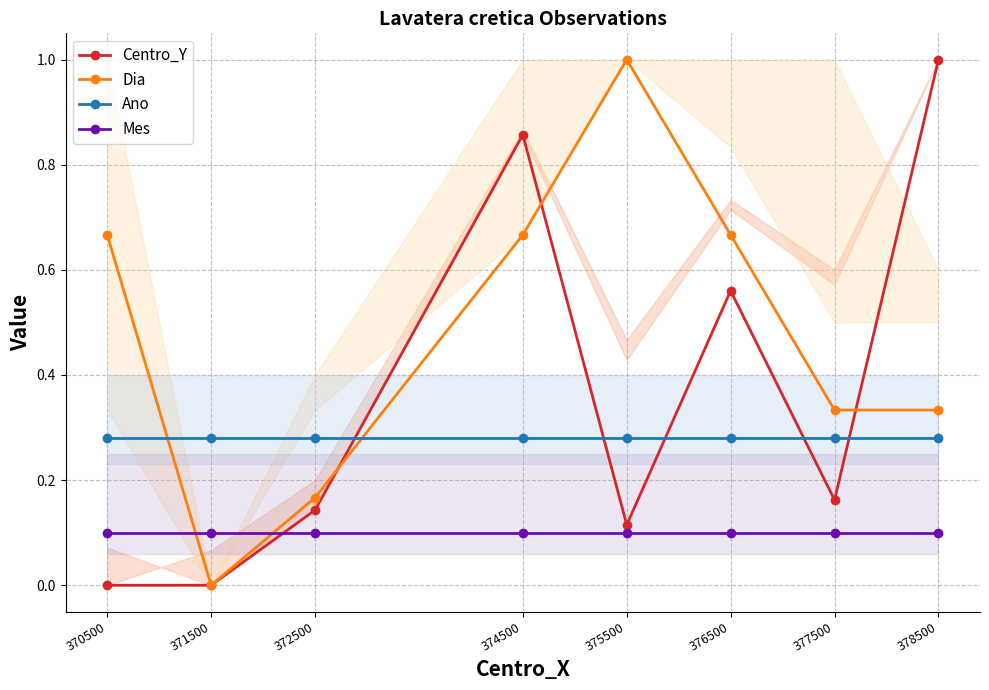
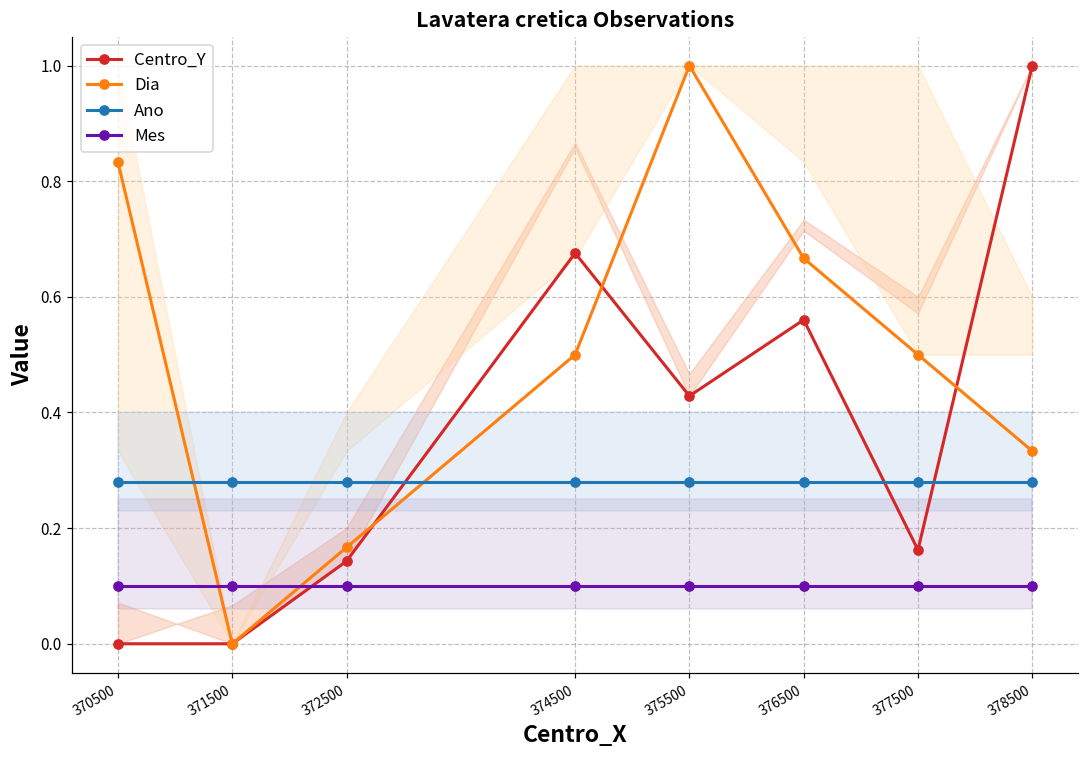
  {
    "Centro_Y": {
      "370500": 0.00,
      "372500": 0.14,
-     "374500": 0.86,
-     "375500": 0.11,
+     "374500": 0.68,
+     "375500": 0.43,
      "376500": 0.56,
      "377500": 0.16
    },
    "Dia": {
-     "370500": 0.67,
+     "370500": 0.83,
      "372500": 0.17,
-     "374500": 0.67,
+     "374500": 0.50,
      "376500": 0.67,
-     "377500": 0.33,
+     "377500": 0.50,
      "378500": 0.33
    },
    "Ano": {
      "370500": 0.28,
      "371500": 0.28,
      "372500": 0.28,
      "374500": 0.28,
      "375500": 0.28,
      "376500": 0.28,
      "377500": 0.28,
      "378500": 0.28
    },
    "Mes": {
      "370500": 0.10,
      "371500": 0.10,
      "372500": 0.10,
      "374500": 0.10,
      "375500": 0.10,
      "376500": 0.10,
      "377500": 0.10,
      "378500": 0.10
    }
  }
